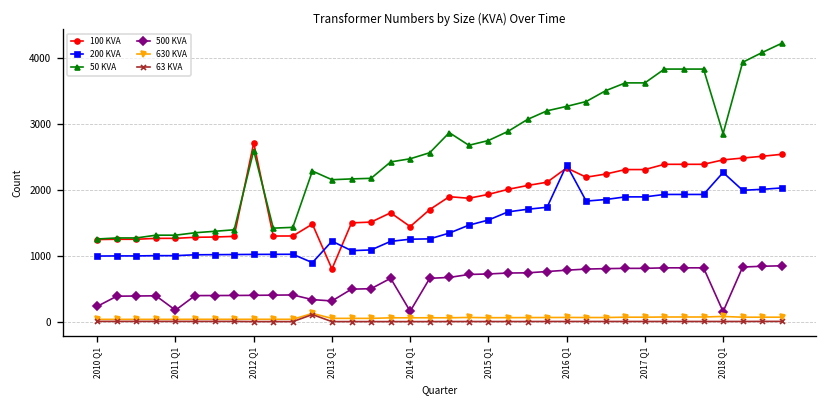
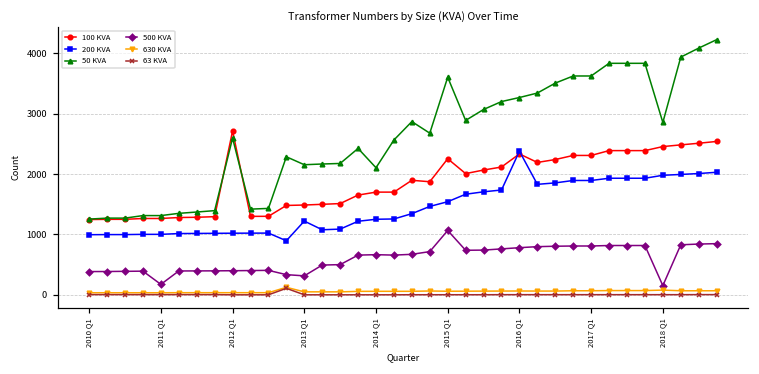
  {
    "100 KVA": {
      "2011 Q1": 1300,
      "2012 Q1": 2700,
-     "2013 Q1": 800,
-     "2014 Q1": 1400,
-     "2015 Q1": 1900,
+     "2013 Q1": 1500,
+     "2014 Q1": 1700,
+     "2015 Q1": 2300,
      "2017 Q1": 2300,
      "2018 Q1": 2500
    },
    "200 KVA": {
      "2010 Q1": 1000,
      "2011 Q1": 1000,
      "2012 Q1": 1000,
      "2013 Q1": 1200,
      "2014 Q1": 1300,
      "2015 Q1": 1500,
      "2017 Q1": 1900,
-     "2018 Q1": 2300
+     "2018 Q1": 2000
    },
    "50 KVA": {
      "2011 Q1": 1300,
      "2012 Q1": 2600,
      "2013 Q1": 2200,
-     "2014 Q1": 2500,
-     "2015 Q1": 2800,
+     "2014 Q1": 2100,
+     "2015 Q1": 3600,
      "2016 Q1": 3300,
      "2017 Q1": 3600,
      "2018 Q1": 2900
    },
    "500 KVA": {
-     "2010 Q1": 200,
+     "2010 Q1": 400,
      "2011 Q1": 200,
      "2012 Q1": 400,
      "2013 Q1": 300,
-     "2014 Q1": 200,
-     "2015 Q1": 700,
+     "2014 Q1": 700,
+     "2015 Q1": 1100,
      "2016 Q1": 800,
      "2017 Q1": 800,
      "2018 Q1": 200
    },
    "630 KVA": {
      "2013 Q1": 0,
      "2014 Q1": 100,
      "2015 Q1": 100,
      "2016 Q1": 100,
      "2017 Q1": 100,
      "2018 Q1": 100
    },
    "63 KVA": {
      "2013 Q1": 0,
      "2014 Q1": 0,
      "2015 Q1": 0,
      "2016 Q1": 0,
      "2017 Q1": 0,
      "2018 Q1": 0
    }
  }
